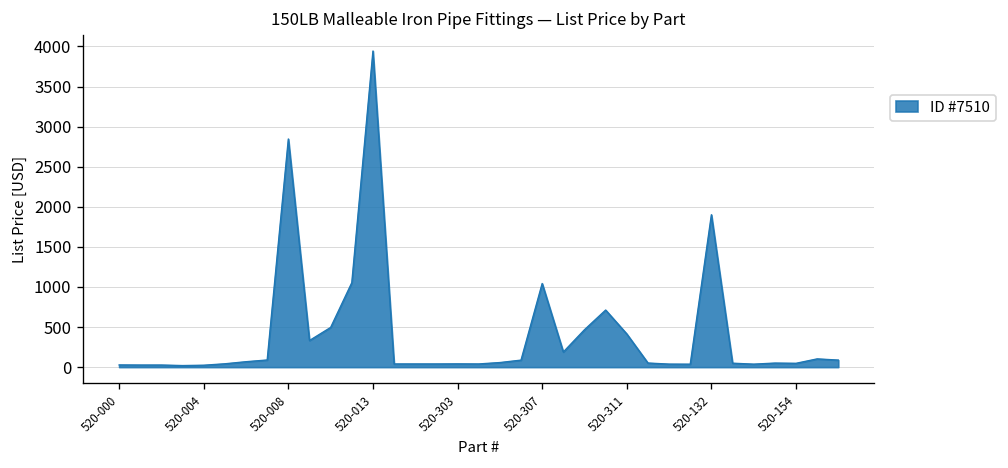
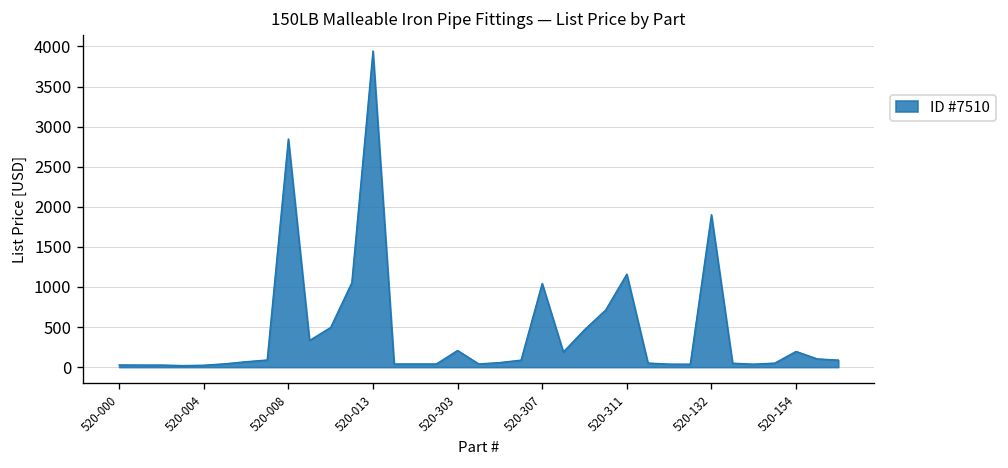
  {
    "520-000": 0,
    "520-004": 0,
    "520-008": 2800,
    "520-013": 3900,
-   "520-303": 0,
+   "520-303": 200,
    "520-307": 1000,
-   "520-311": 400,
+   "520-311": 1200,
    "520-132": 1900,
-   "520-154": 0
+   "520-154": 200
  }
